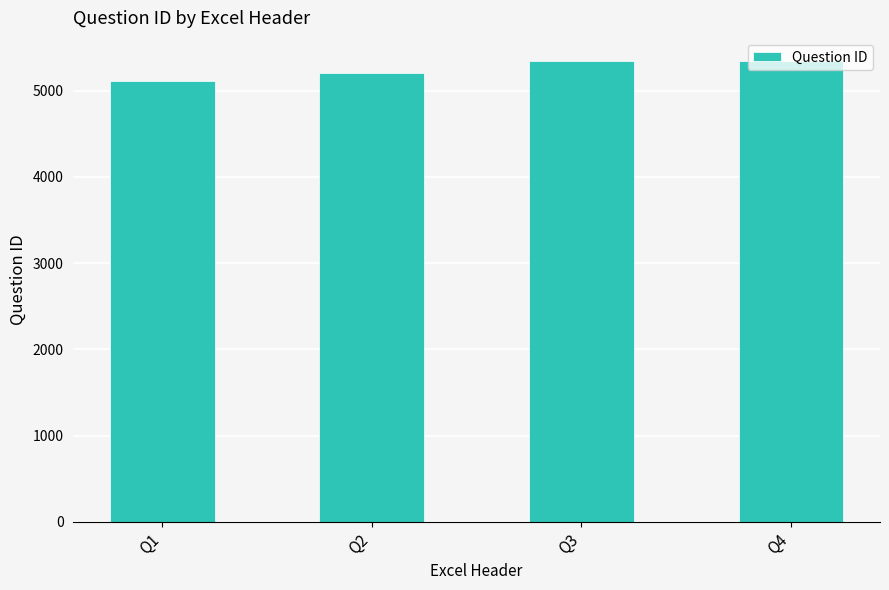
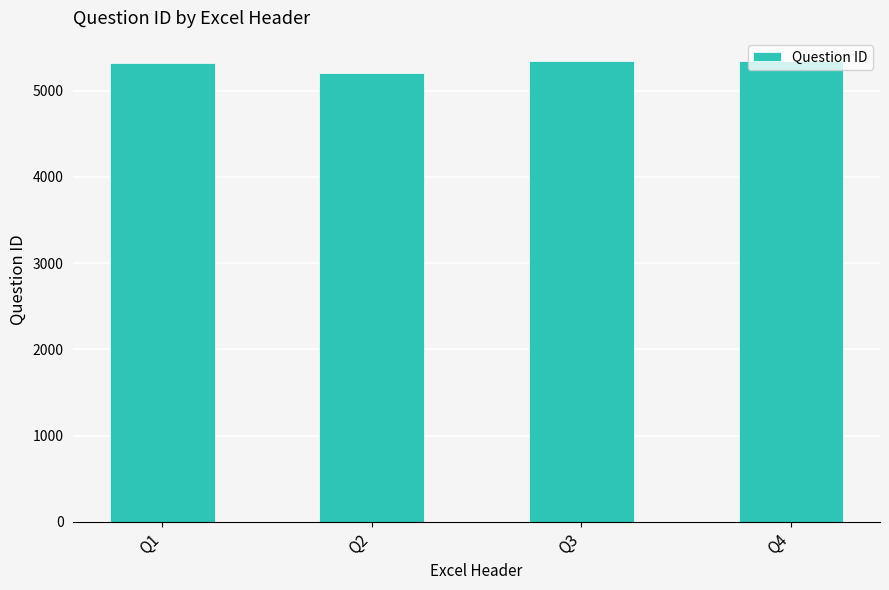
  {
-   "Q1": 5100,
+   "Q1": 5300,
    "Q2": 5200,
    "Q3": 5300
  }
